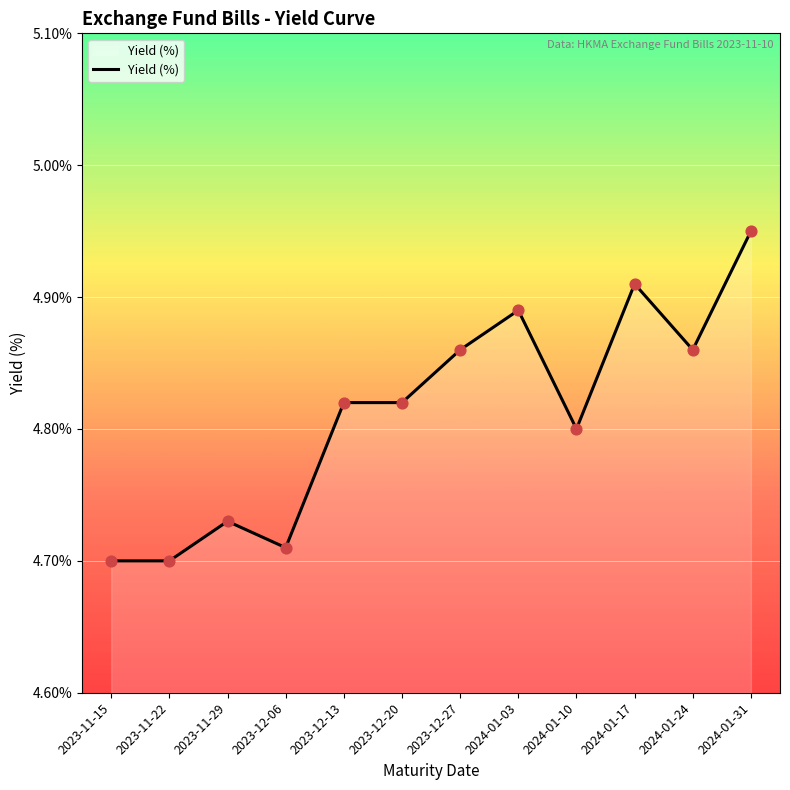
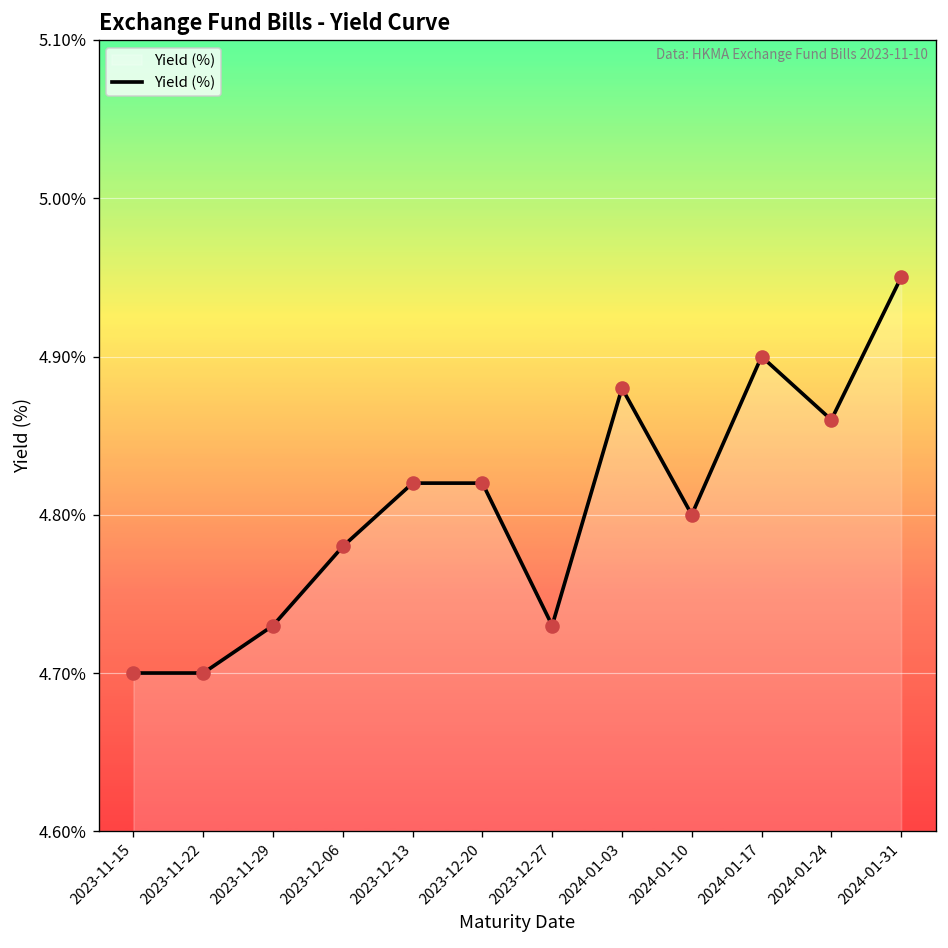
  {
    "2023-11-15": "4.70%",
    "2023-11-22": "4.70%",
    "2023-11-29": "4.73%",
-   "2023-12-06": "4.71%",
+   "2023-12-06": "4.78%",
    "2023-12-13": "4.82%",
    "2023-12-20": "4.82%",
-   "2023-12-27": "4.86%",
-   "2024-01-03": "4.89%",
+   "2023-12-27": "4.73%",
+   "2024-01-03": "4.88%",
    "2024-01-10": "4.80%",
-   "2024-01-17": "4.91%",
+   "2024-01-17": "4.90%",
    "2024-01-24": "4.86%",
    "2024-01-31": "4.95%"
  }
